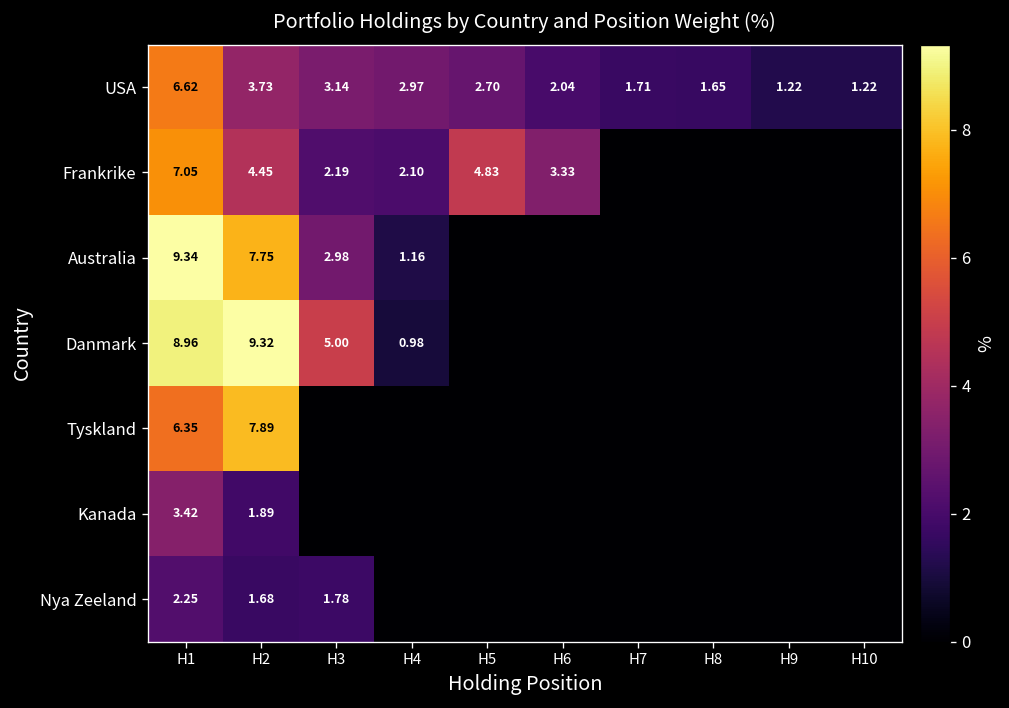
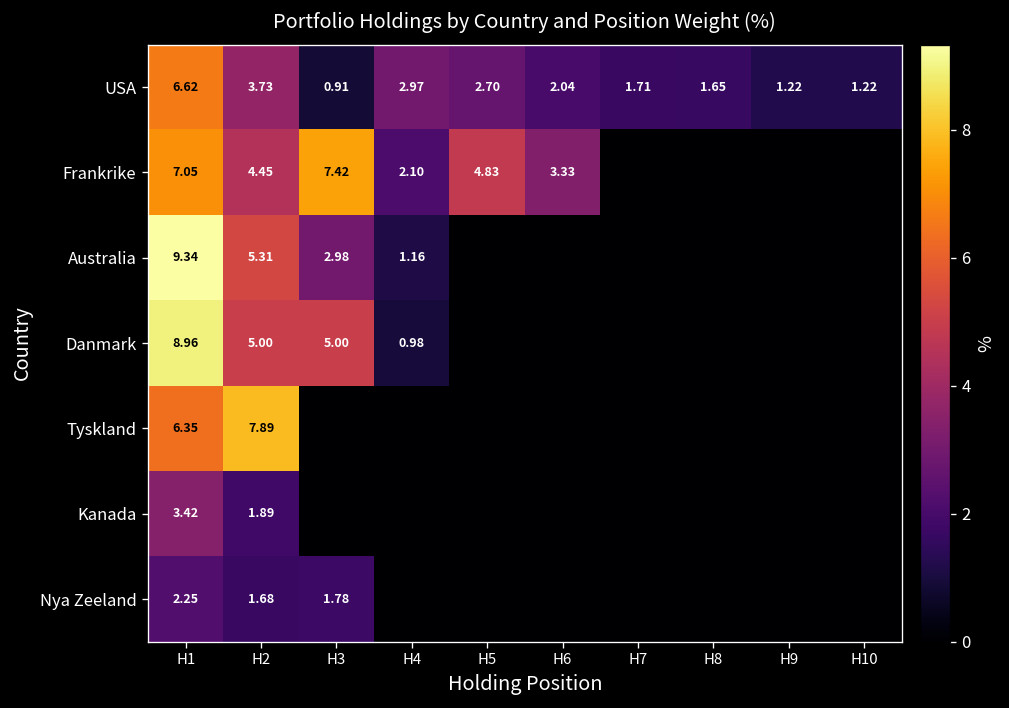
  {
    "USA": {
      "H1": 6.62,
      "H2": 3.73,
-     "H3": 3.14,
+     "H3": 0.91,
      "H4": 2.97,
      "H5": 2.70,
      "H6": 2.04,
      "H7": 1.71,
      "H8": 1.65,
      "H9": 1.22,
      "H10": 1.22
    },
    "Frankrike": {
      "H1": 7.05,
      "H2": 4.45,
-     "H3": 2.19,
+     "H3": 7.42,
      "H4": 2.10,
      "H5": 4.83,
      "H6": 3.33
    },
    "Australia": {
      "H1": 9.34,
-     "H2": 7.75,
+     "H2": 5.31,
      "H3": 2.98,
      "H4": 1.16
    },
    "Danmark": {
      "H1": 8.96,
-     "H2": 9.32,
+     "H2": 5.00,
      "H3": 5.00,
      "H4": 0.98
    },
    "Tyskland": {
      "H1": 6.35,
      "H2": 7.89
    },
    "Kanada": {
      "H1": 3.42,
      "H2": 1.89
    },
    "Nya Zeeland": {
      "H1": 2.25,
      "H2": 1.68,
      "H3": 1.78
    }
  }
